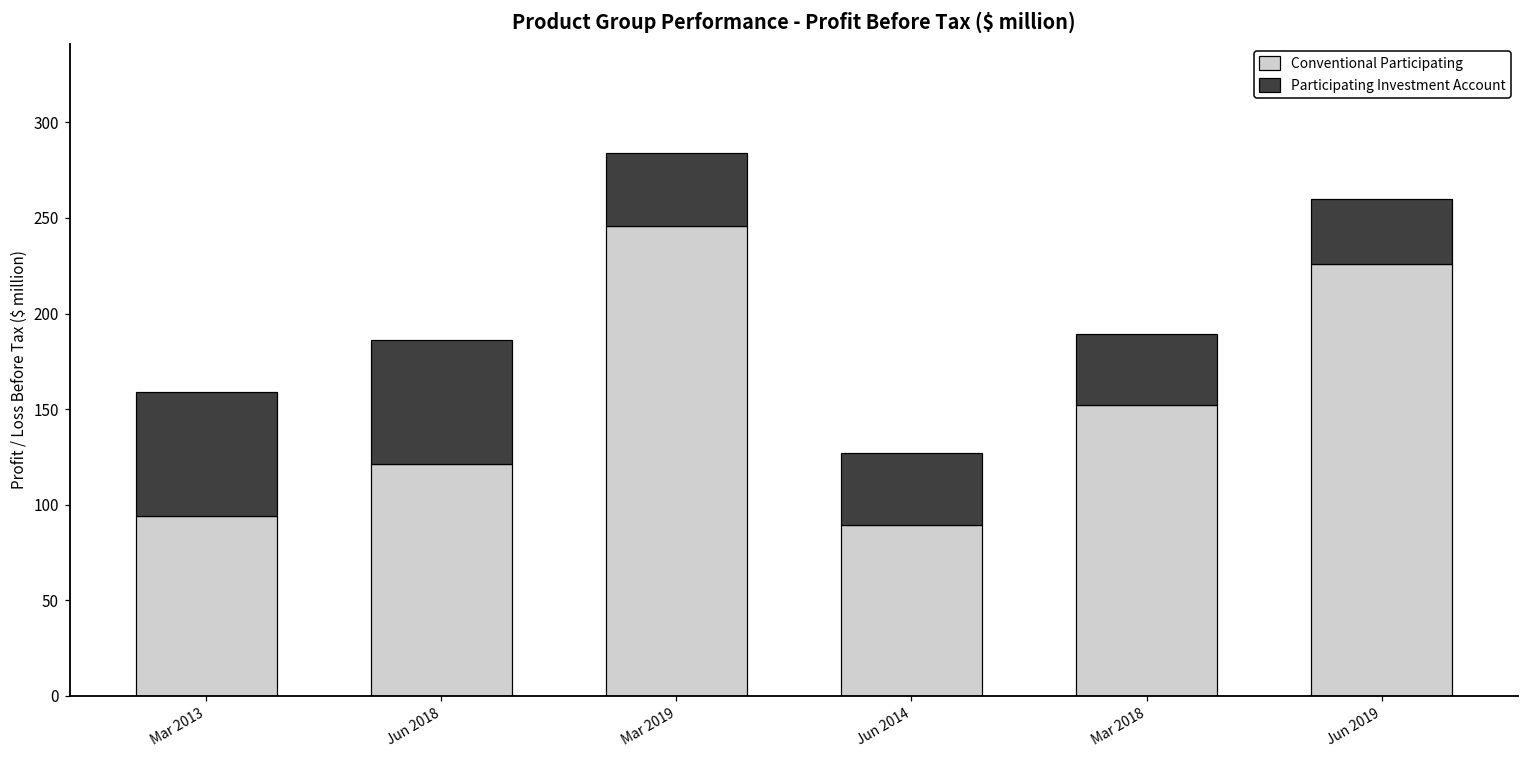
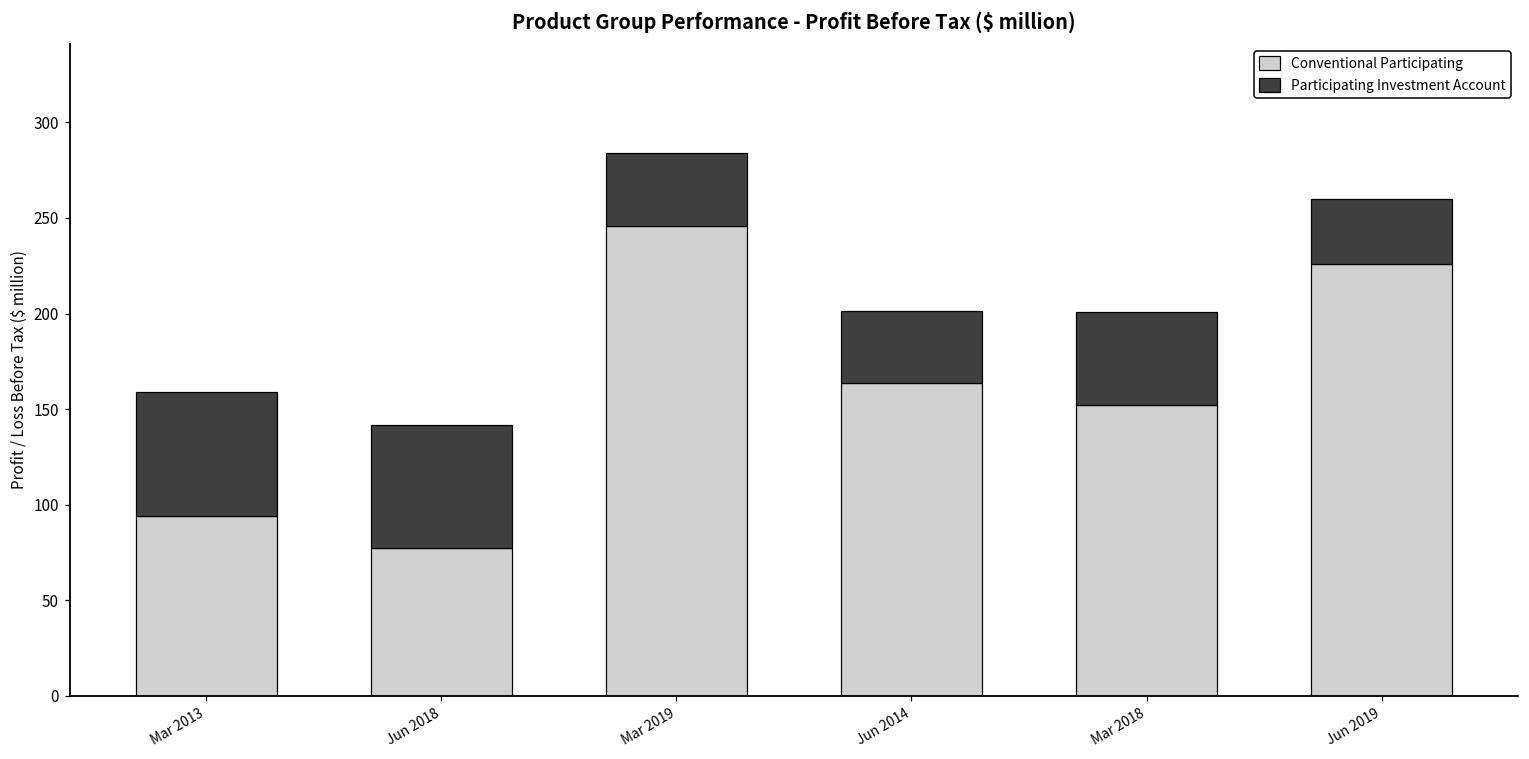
  {
    "Conventional Participating": {
      "Mar 2013": 94,
-     "Jun 2018": 121,
+     "Jun 2018": 77,
      "Mar 2019": 246,
-     "Jun 2014": 89,
+     "Jun 2014": 164,
      "Mar 2018": 152,
      "Jun 2019": 226
    },
    "Participating Investment Account": {
      "Mar 2013": 65,
      "Jun 2018": 65,
      "Mar 2019": 38,
      "Jun 2014": 38,
-     "Mar 2018": 37,
+     "Mar 2018": 49,
      "Jun 2019": 34
    }
  }
